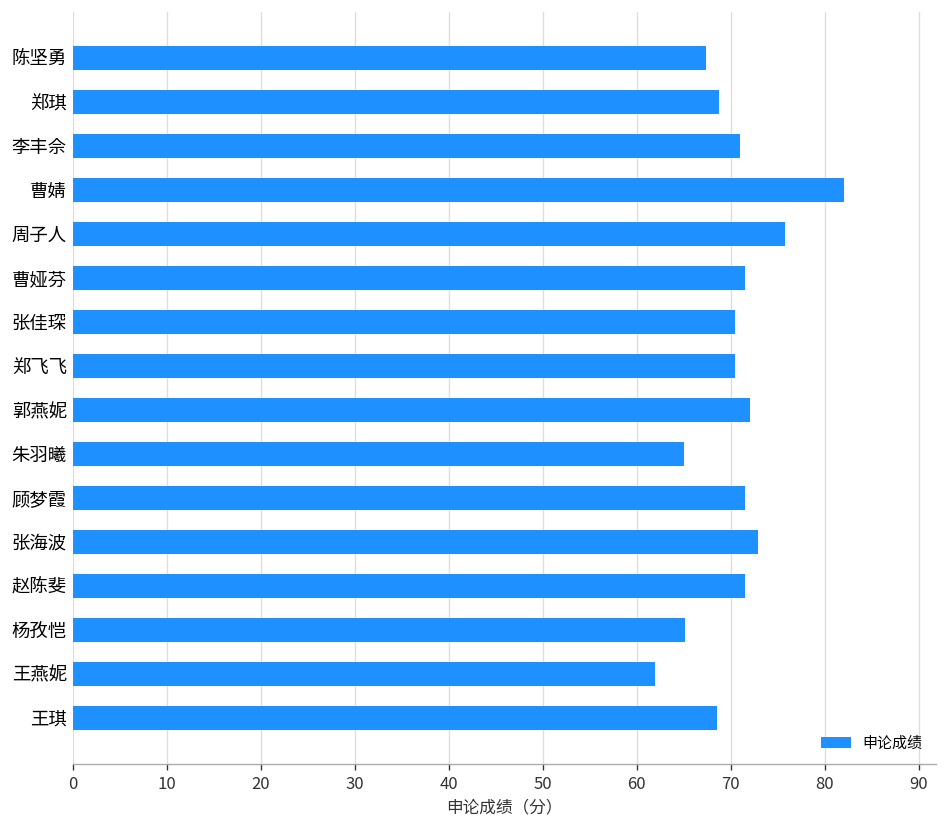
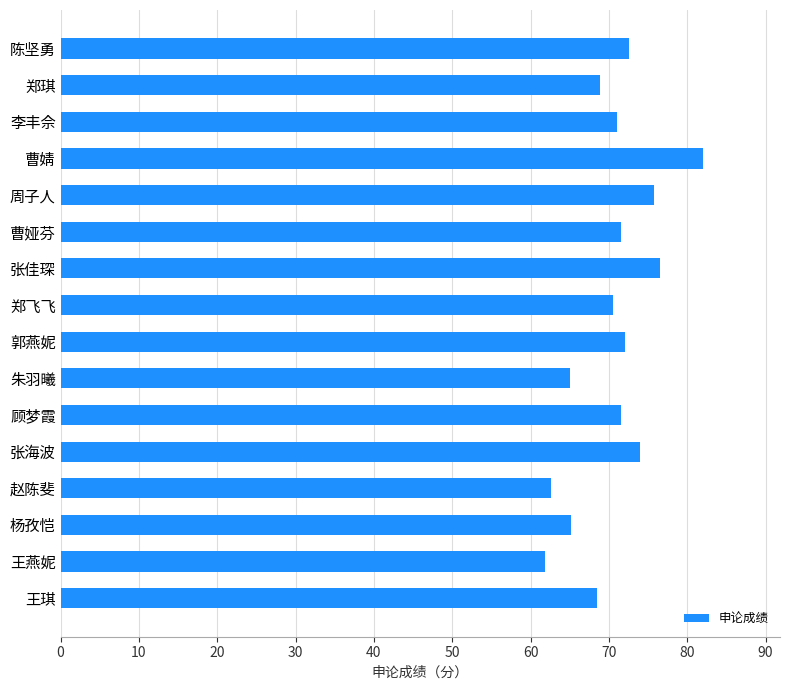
  {
-   "陈坚勇": 67,
+   "陈坚勇": 73,
    "郑琪": 69,
    "李丰佘": 71,
    "曹婧": 82,
    "周子人": 76,
    "曹娅芬": 72,
-   "张佳琛": 71,
+   "张佳琛": 77,
    "郑飞飞": 71,
    "郭燕妮": 72,
    "朱羽曦": 65,
    "顾梦霞": 72,
-   "张海波": 73,
-   "赵陈斐": 72,
+   "张海波": 74,
+   "赵陈斐": 63,
    "杨孜恺": 65,
    "王燕妮": 62,
    "王琪": 69
  }
